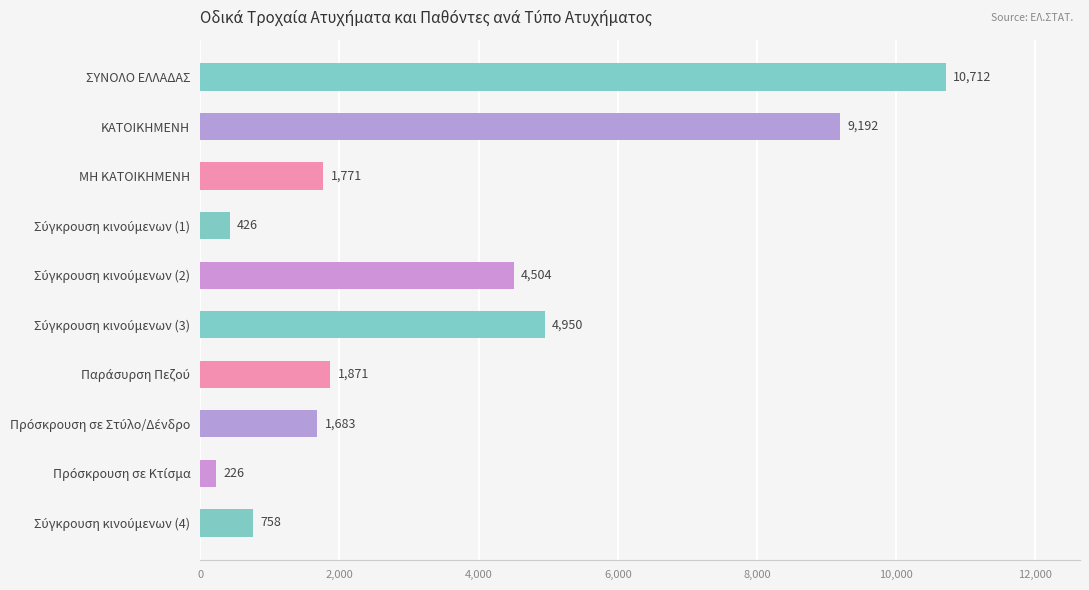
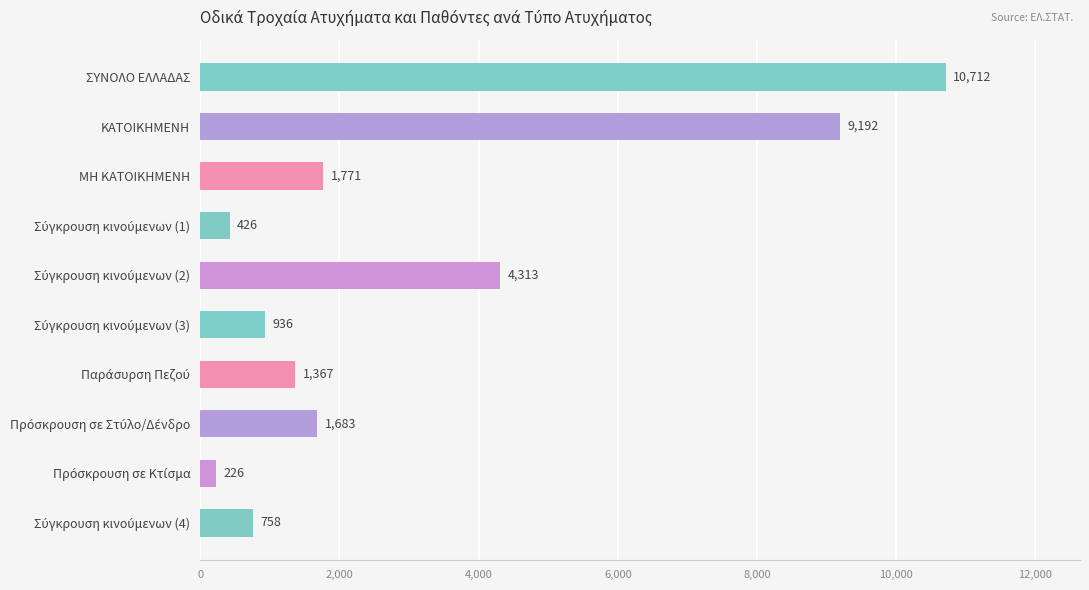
  {
    "ΣΥΝΟΛΟ ΕΛΛΑΔΑΣ": "10,712",
    "ΚΑΤΟΙΚΗΜΕΝΗ": "9,192",
    "ΜΗ ΚΑΤΟΙΚΗΜΕΝΗ": "1,771",
    "Σύγκρουση κινούμενων (1)": "426",
-   "Σύγκρουση κινούμενων (2)": "4,504",
-   "Σύγκρουση κινούμενων (3)": "4,950",
-   "Παράσυρση Πεζού": "1,871",
+   "Σύγκρουση κινούμενων (2)": "4,313",
+   "Σύγκρουση κινούμενων (3)": "936",
+   "Παράσυρση Πεζού": "1,367",
    "Πρόσκρουση σε Στύλο/Δένδρο": "1,683",
    "Πρόσκρουση σε Κτίσμα": "226",
    "Σύγκρουση κινούμενων (4)": "758"
  }
